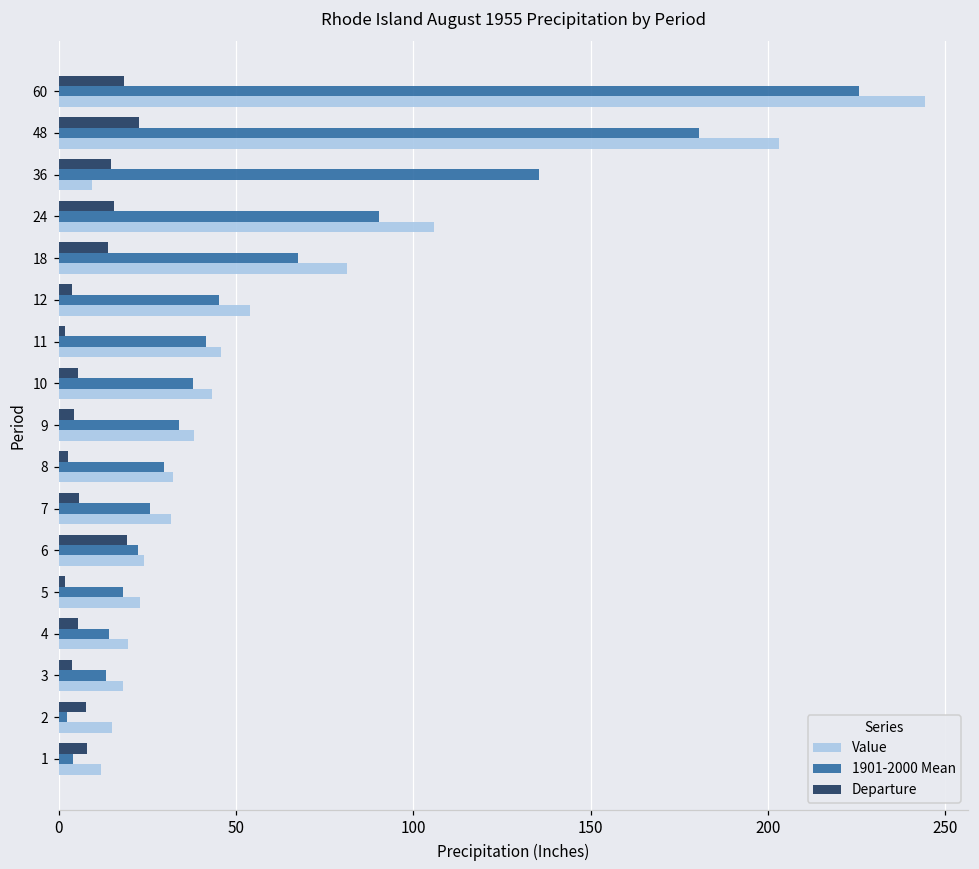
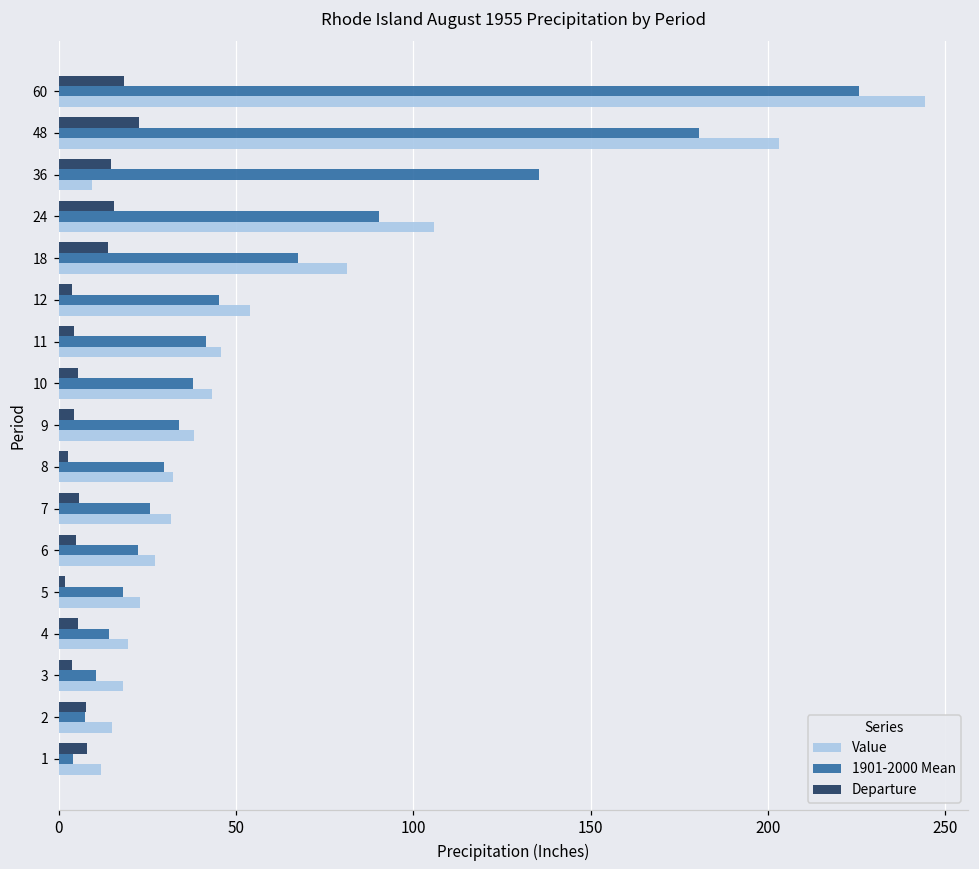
  {
    "Value": {
      "60": 244,
      "48": 203,
      "36": 9,
      "24": 106,
      "18": 81,
      "12": 54,
      "11": 46,
      "10": 43,
      "9": 38,
      "8": 32,
      "7": 32,
-     "6": 24,
+     "6": 27,
      "5": 23,
      "4": 20,
      "3": 18,
      "2": 15,
      "1": 12
    },
    "1901-2000 Mean": {
      "60": 226,
      "48": 181,
      "36": 135,
      "24": 90,
      "18": 67,
      "12": 45,
      "11": 42,
      "10": 38,
      "9": 34,
      "8": 30,
      "7": 26,
      "6": 22,
      "5": 18,
      "4": 14,
-     "3": 13,
-     "2": 2,
+     "3": 11,
+     "2": 7,
      "1": 4
    },
    "Departure": {
      "60": 18,
      "48": 23,
      "36": 15,
      "24": 16,
      "18": 14,
      "12": 4,
-     "11": 2,
+     "11": 4,
      "10": 5,
      "9": 4,
      "8": 3,
      "7": 6,
-     "6": 19,
+     "6": 5,
      "5": 2,
      "4": 6,
      "3": 4,
      "2": 8,
      "1": 8
    }
  }
